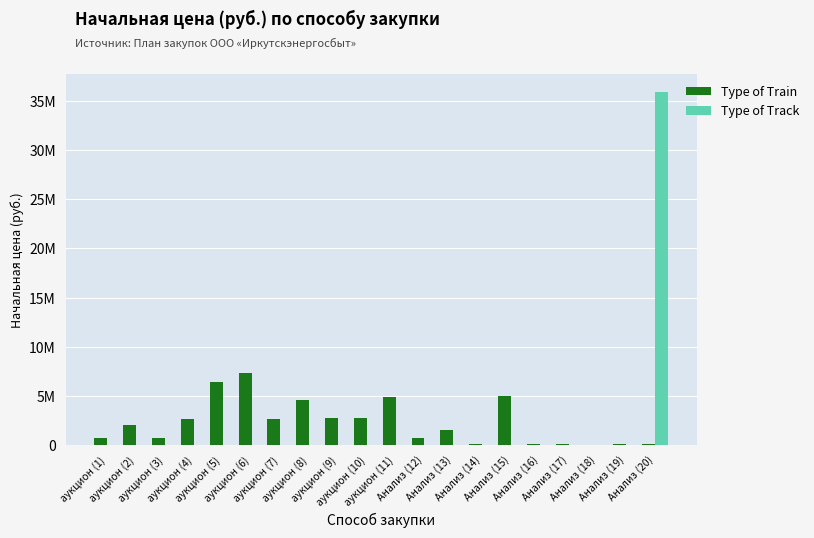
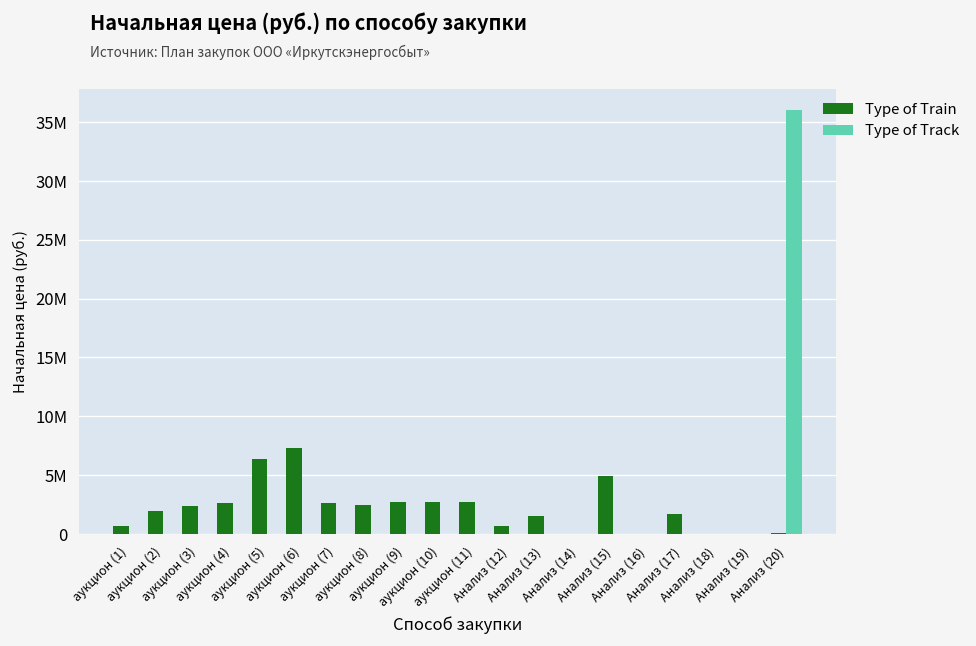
  {
    "Type of Train": {
      "аукцион (1)": 1000000,
      "аукцион (2)": 2000000,
-     "аукцион (3)": 1000000,
+     "аукцион (3)": 2000000,
      "аукцион (4)": 3000000,
      "аукцион (5)": 6000000,
      "аукцион (6)": 7000000,
      "аукцион (7)": 3000000,
-     "аукцион (8)": 5000000,
+     "аукцион (8)": 2000000,
      "аукцион (9)": 3000000,
      "аукцион (10)": 3000000,
-     "аукцион (11)": 5000000,
+     "аукцион (11)": 3000000,
      "Анализ (12)": 1000000,
      "Анализ (13)": 2000000,
      "Анализ (15)": 5000000,
-     "Анализ (17)": 0
+     "Анализ (17)": 2000000
    },
    "Type of Track": {
      "аукцион (1)": 0,
      "аукцион (2)": 0,
      "аукцион (3)": 0,
      "аукцион (4)": 0,
      "аукцион (5)": 0,
      "аукцион (6)": 0,
      "аукцион (7)": 0,
      "аукцион (8)": 0,
      "аукцион (9)": 0,
      "аукцион (10)": 0,
      "аукцион (11)": 0,
      "Анализ (12)": 0,
      "Анализ (13)": 0,
      "Анализ (14)": 0,
      "Анализ (15)": 0,
      "Анализ (16)": 0,
      "Анализ (17)": 0,
      "Анализ (18)": 0,
      "Анализ (19)": 0,
      "Анализ (20)": 36000000
    }
  }
